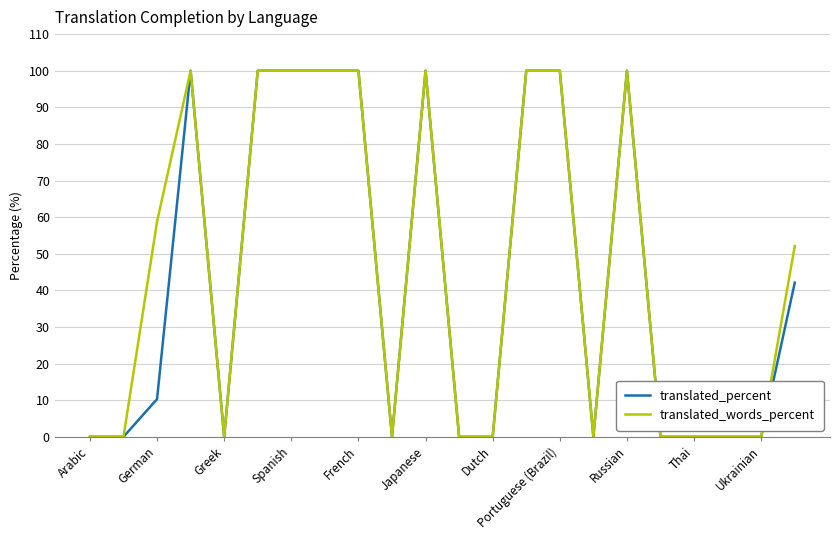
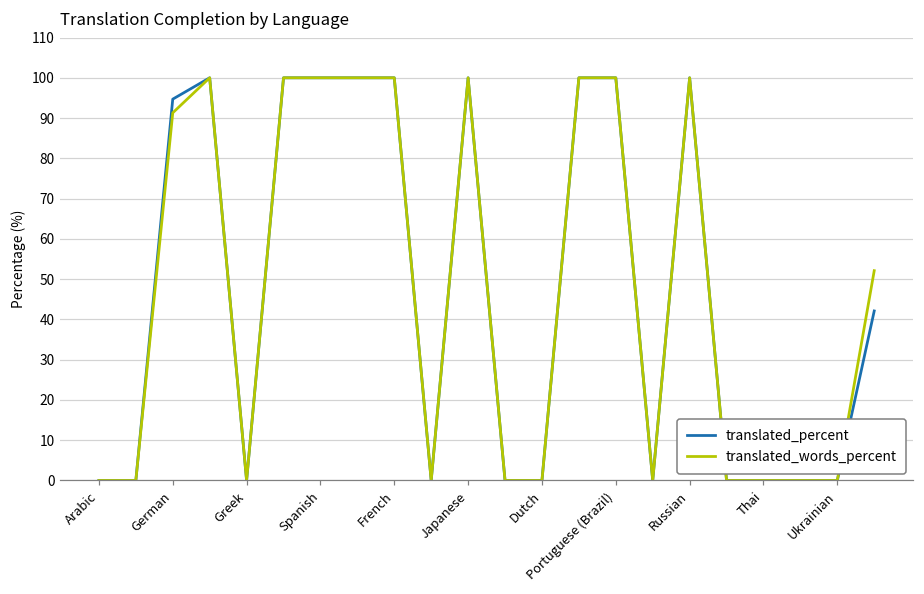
  {
    "translated_percent": {
-     "German": 10
+     "German": 95
    },
    "translated_words_percent": {
-     "German": 59
+     "German": 91
    }
  }
